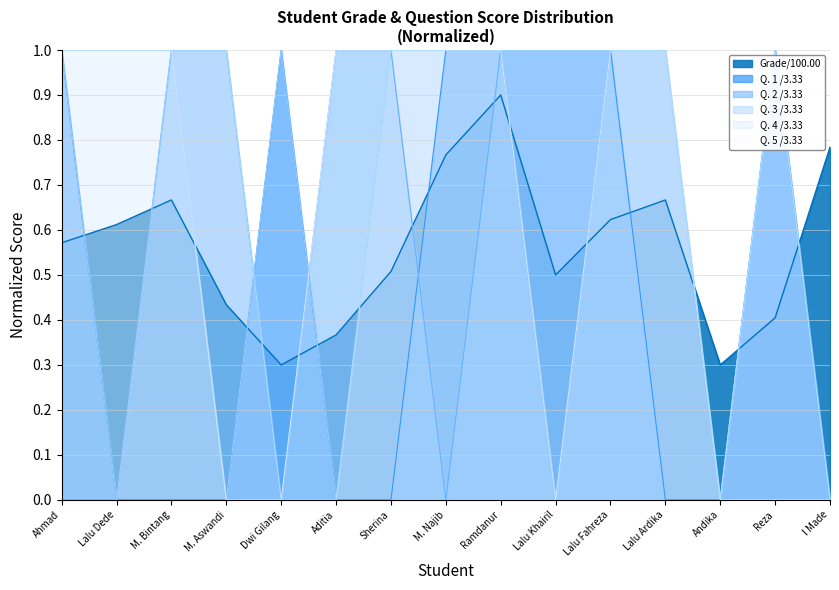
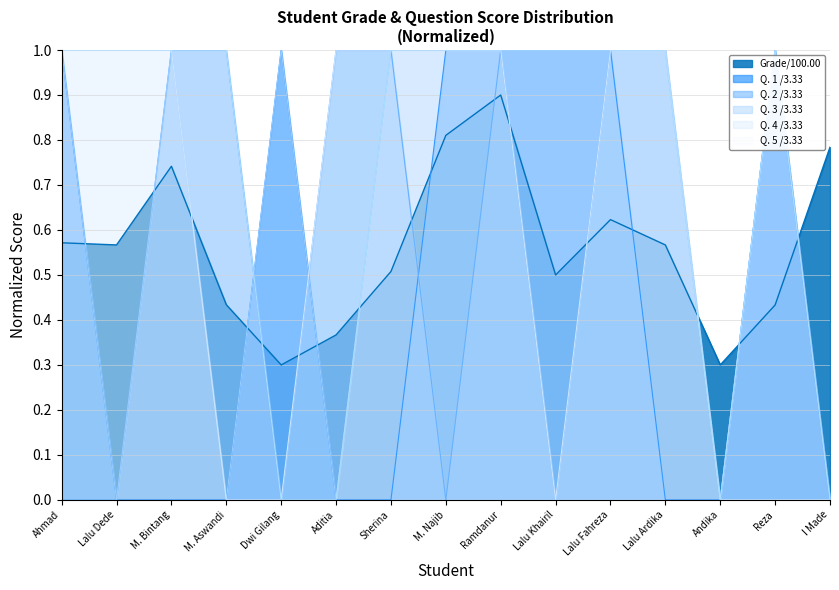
  {
    "Grade/100.00": {
      "Ahmad": 0.57,
-     "Lalu Dede": 0.61,
-     "M. Bintang": 0.67,
+     "Lalu Dede": 0.57,
+     "M. Bintang": 0.74,
      "M. Aswandi": 0.43,
      "Dwi Gilang": 0.30,
      "Aditia": 0.37,
      "Sherina": 0.51,
-     "M. Najib": 0.77,
+     "M. Najib": 0.81,
      "Ramdanur": 0.90,
      "Lalu Khairil": 0.50,
      "Lalu Fahreza": 0.62,
-     "Lalu Ardika": 0.67,
+     "Lalu Ardika": 0.57,
      "Andika": 0.30,
-     "Reza": 0.40,
+     "Reza": 0.43,
      "I Made": 0.78
    }
  }
